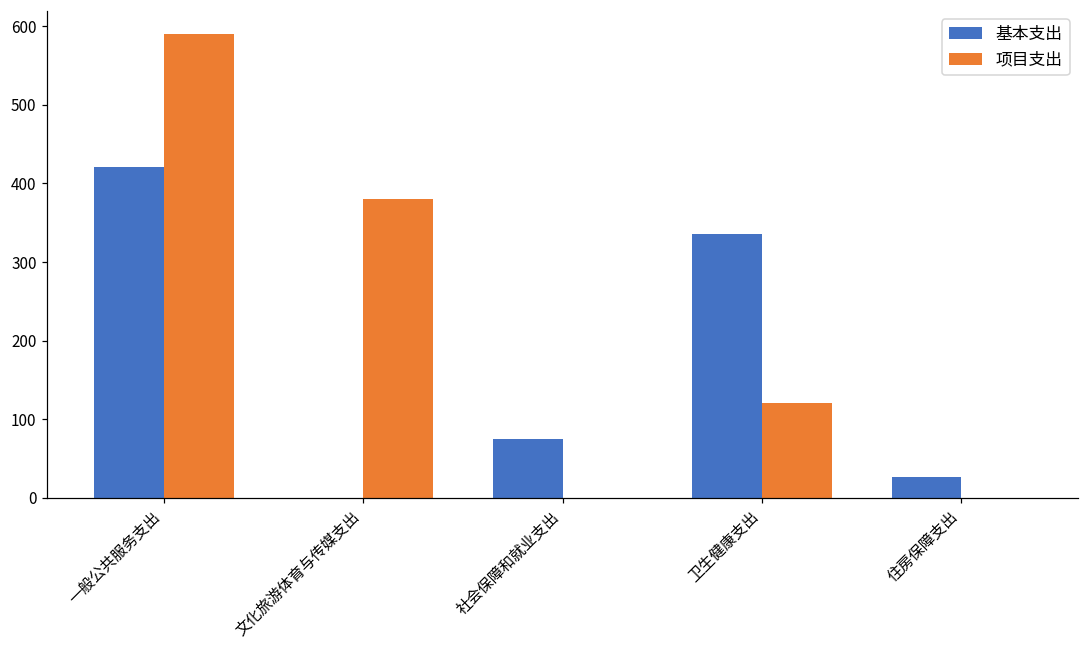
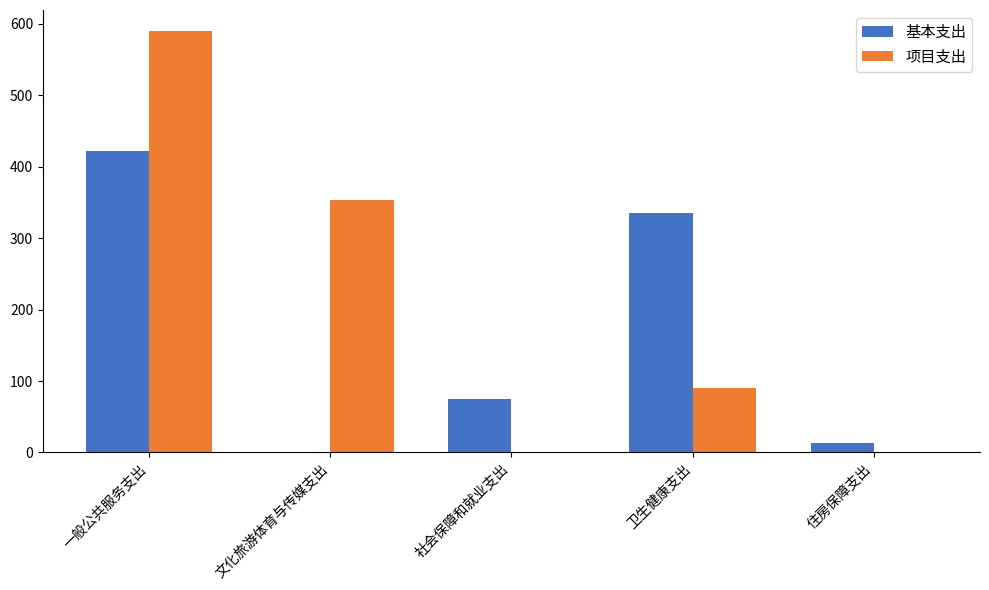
  {
    "基本支出": {
      "一般公共服务支出": 420,
      "文化旅游体育与传媒支出": 0,
      "社会保障和就业支出": 80,
      "卫生健康支出": 340,
-     "住房保障支出": 30
+     "住房保障支出": 10
    },
    "项目支出": {
      "一般公共服务支出": 590,
-     "文化旅游体育与传媒支出": 380,
+     "文化旅游体育与传媒支出": 350,
      "社会保障和就业支出": 0,
-     "卫生健康支出": 120,
+     "卫生健康支出": 90,
      "住房保障支出": 0
    }
  }
